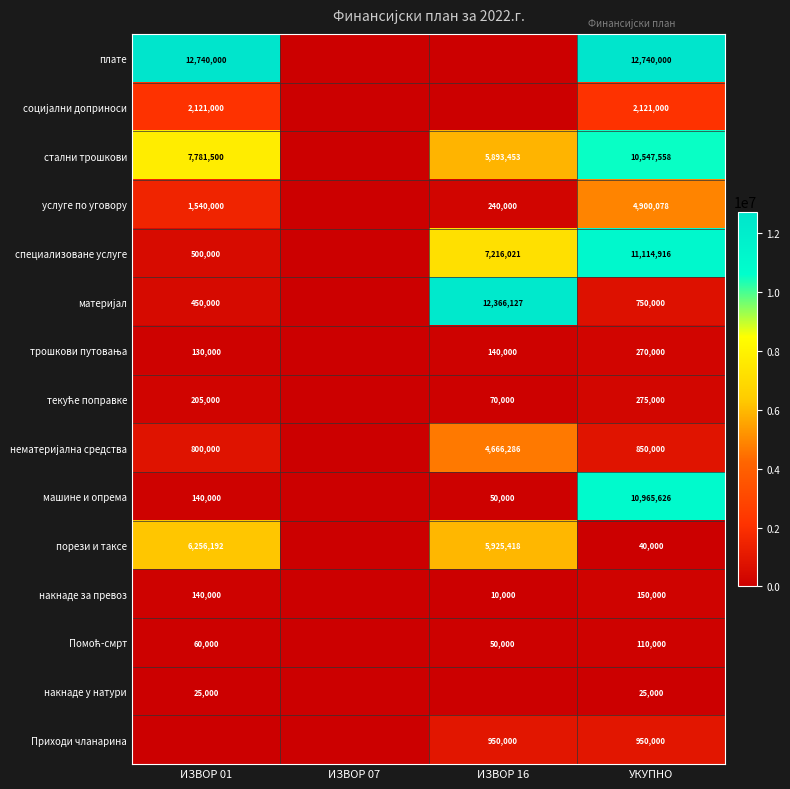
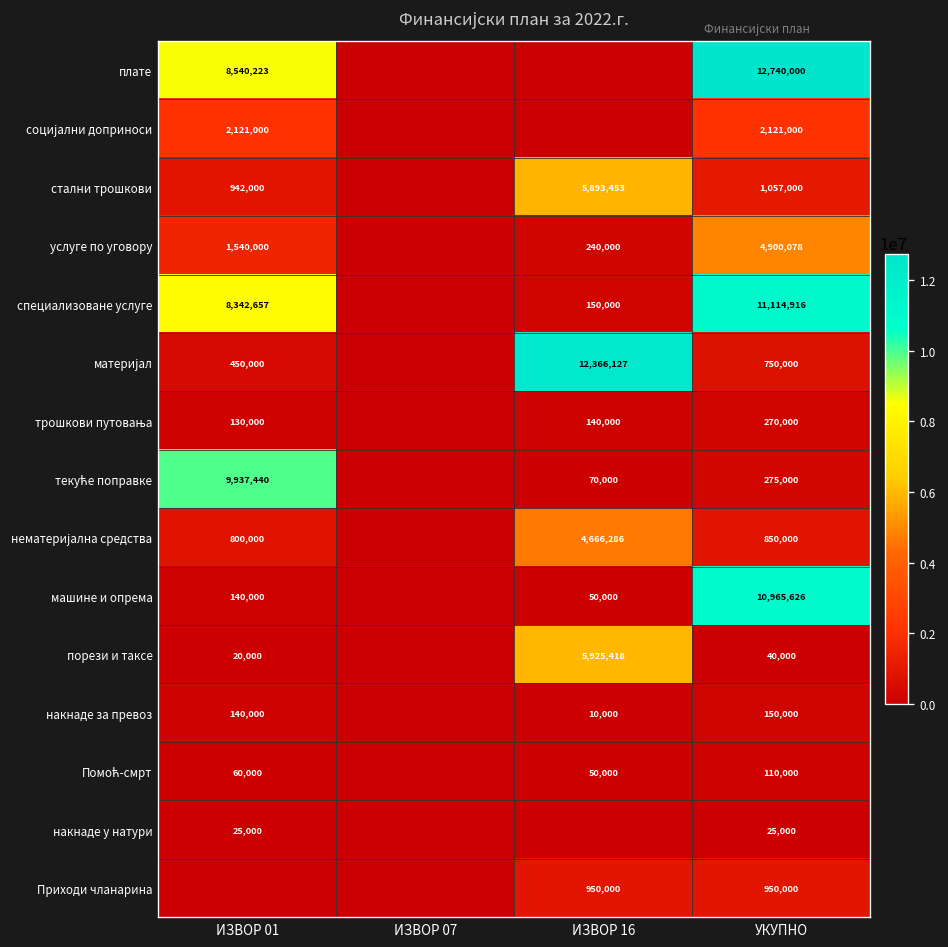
  {
    "плате": {
-     "ИЗВОР 01": "12,740,000",
+     "ИЗВОР 01": "8,540,223",
      "УКУПНО": "12,740,000"
    },
    "социјални доприноси": {
      "ИЗВОР 01": "2,121,000",
      "УКУПНО": "2,121,000"
    },
    "стални трошкови": {
-     "ИЗВОР 01": "7,781,500",
+     "ИЗВОР 01": "942,000",
      "ИЗВОР 16": "5,893,453",
-     "УКУПНО": "10,547,558"
+     "УКУПНО": "1,057,000"
    },
    "услуге по уговору": {
      "ИЗВОР 01": "1,540,000",
      "ИЗВОР 16": "240,000",
      "УКУПНО": "4,900,078"
    },
    "специализоване услуге": {
-     "ИЗВОР 01": "500,000",
-     "ИЗВОР 16": "7,216,021",
+     "ИЗВОР 01": "8,342,657",
+     "ИЗВОР 16": "150,000",
      "УКУПНО": "11,114,916"
    },
    "материјал": {
      "ИЗВОР 01": "450,000",
      "ИЗВОР 16": "12,366,127",
      "УКУПНО": "750,000"
    },
    "трошкови путовања": {
      "ИЗВОР 01": "130,000",
      "ИЗВОР 16": "140,000",
      "УКУПНО": "270,000"
    },
    "текуће поправке": {
-     "ИЗВОР 01": "205,000",
+     "ИЗВОР 01": "9,937,440",
      "ИЗВОР 16": "70,000",
      "УКУПНО": "275,000"
    },
    "нематеријална средства": {
      "ИЗВОР 01": "800,000",
      "ИЗВОР 16": "4,666,286",
      "УКУПНО": "850,000"
    },
    "машине и опрема": {
      "ИЗВОР 01": "140,000",
      "ИЗВОР 16": "50,000",
      "УКУПНО": "10,965,626"
    },
    "порези и таксе": {
-     "ИЗВОР 01": "6,256,192",
+     "ИЗВОР 01": "20,000",
      "ИЗВОР 16": "5,925,418",
      "УКУПНО": "40,000"
    },
    "накнаде за превоз": {
      "ИЗВОР 01": "140,000",
      "ИЗВОР 16": "10,000",
      "УКУПНО": "150,000"
    },
    "Помоћ-смрт": {
      "ИЗВОР 01": "60,000",
      "ИЗВОР 16": "50,000",
      "УКУПНО": "110,000"
    },
    "накнаде у натури": {
      "ИЗВОР 01": "25,000",
      "УКУПНО": "25,000"
    },
    "Приходи чланарина": {
      "ИЗВОР 16": "950,000",
      "УКУПНО": "950,000"
    }
  }
